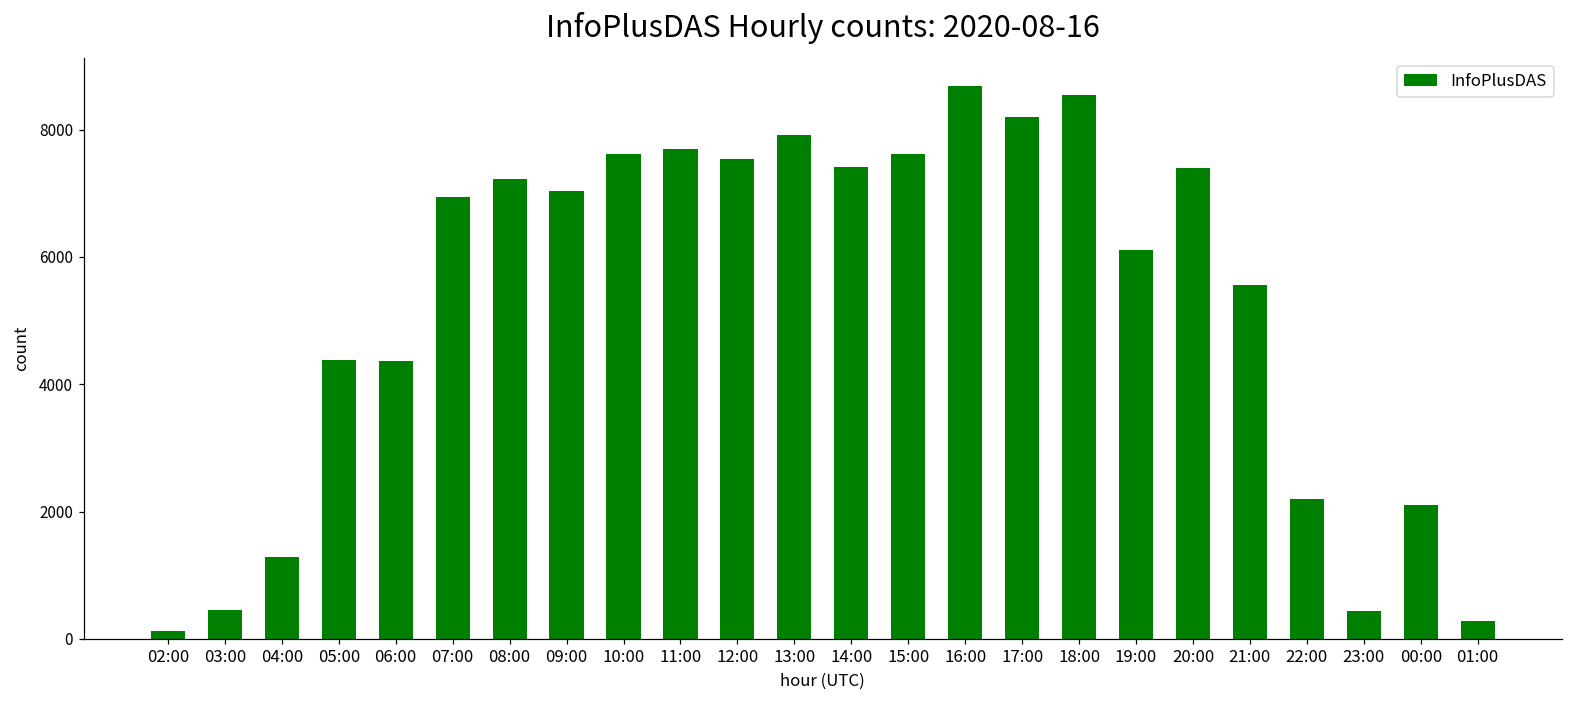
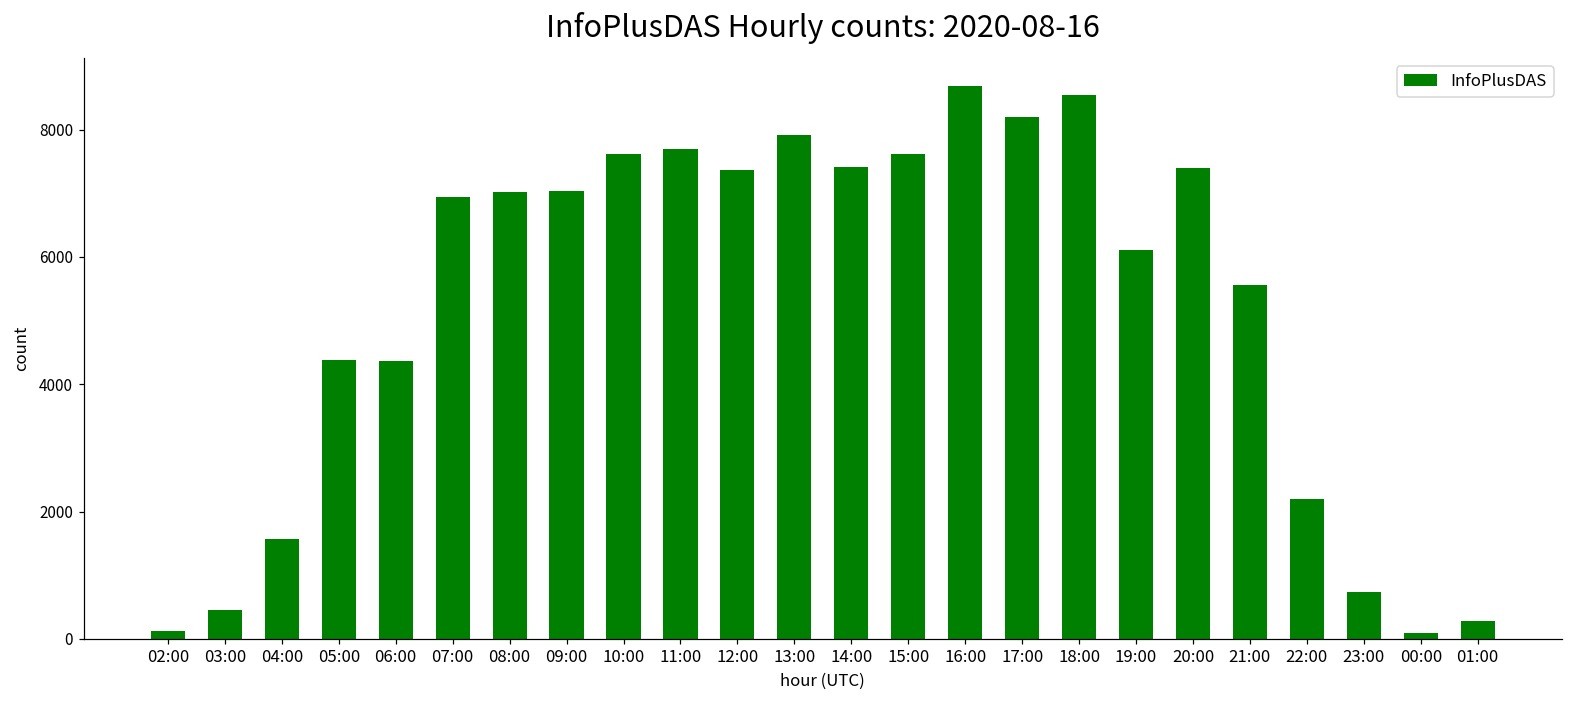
  {
    "02:00": 100,
    "03:00": 400,
-   "04:00": 1300,
+   "04:00": 1600,
    "05:00": 4400,
    "06:00": 4400,
    "07:00": 6900,
-   "08:00": 7200,
+   "08:00": 7000,
    "09:00": 7000,
    "10:00": 7600,
    "11:00": 7700,
-   "12:00": 7500,
+   "12:00": 7400,
    "13:00": 7900,
    "14:00": 7400,
    "15:00": 7600,
    "16:00": 8700,
    "17:00": 8200,
    "18:00": 8500,
    "19:00": 6100,
    "20:00": 7400,
    "21:00": 5600,
    "22:00": 2200,
-   "23:00": 400,
-   "00:00": 2100,
+   "23:00": 700,
+   "00:00": 100,
    "01:00": 300
  }
